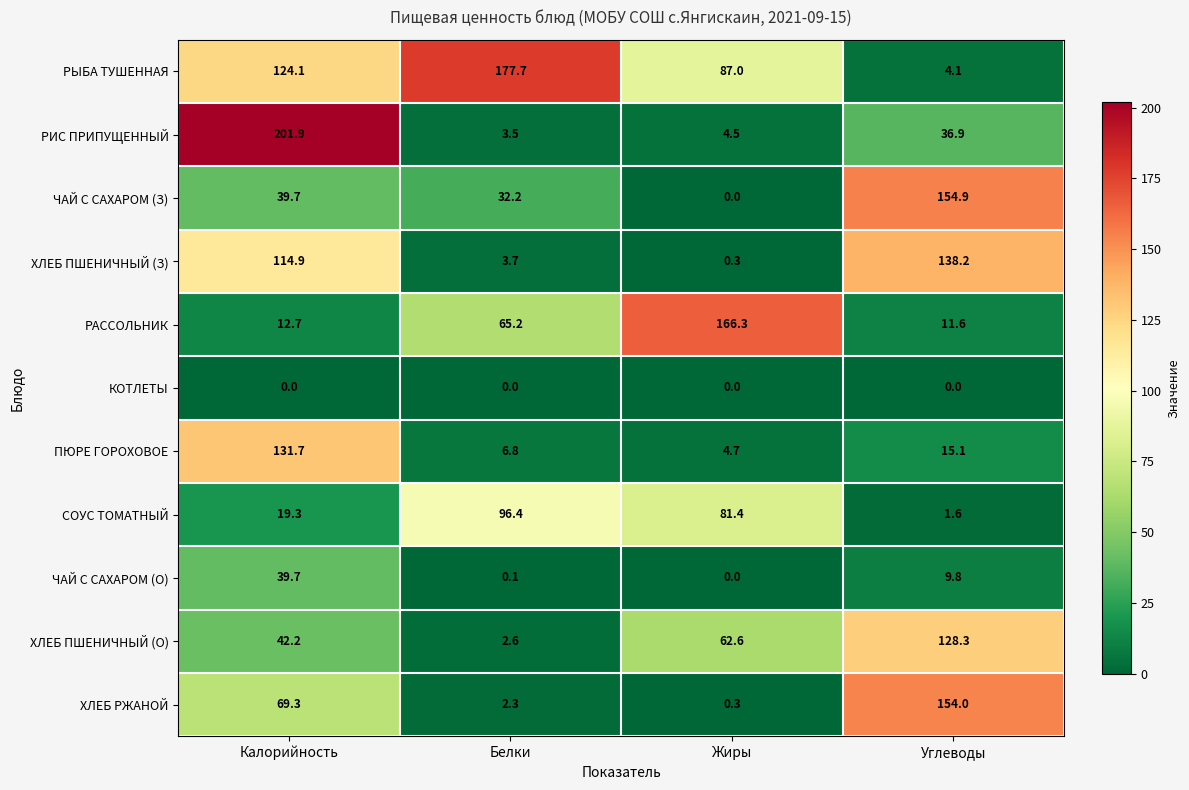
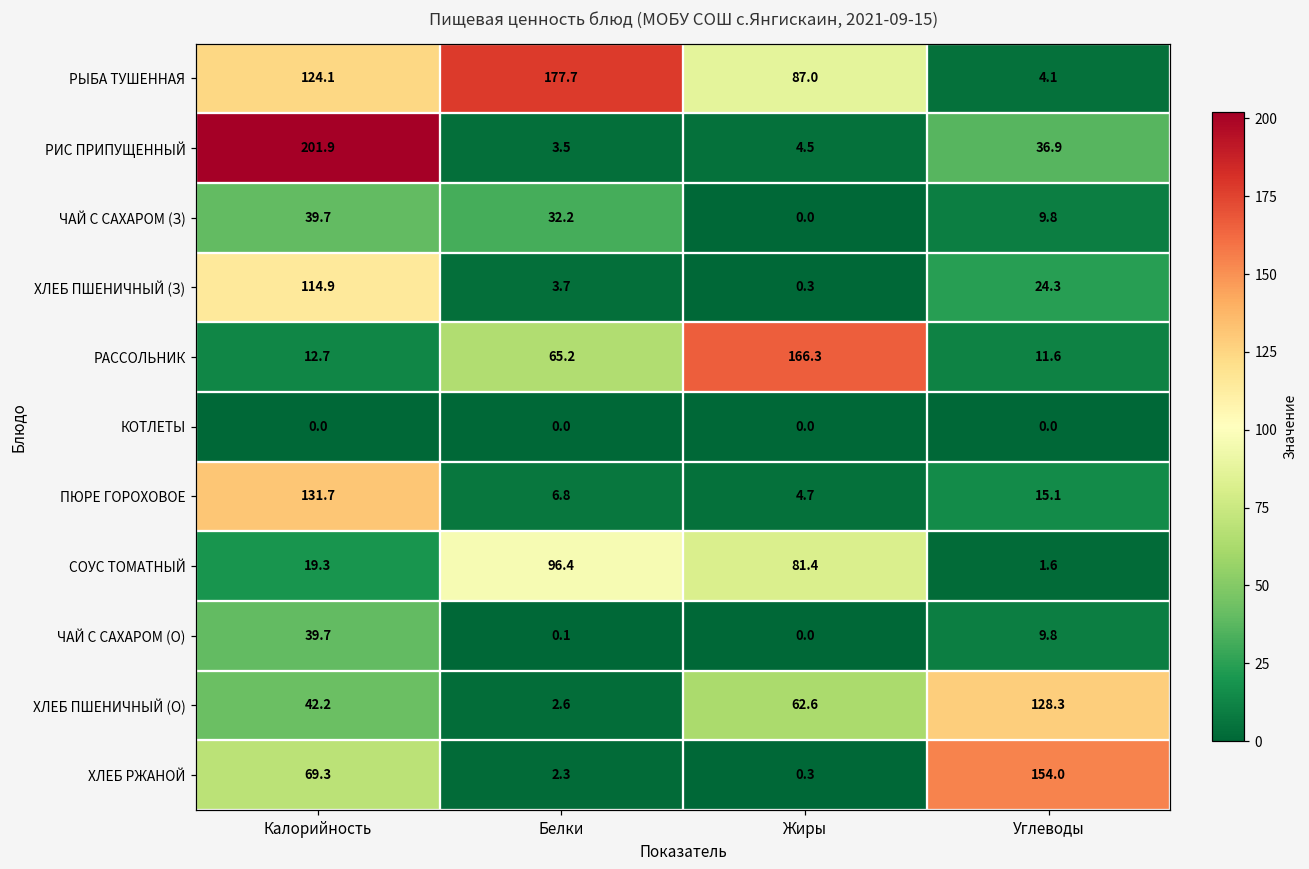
  {
    "РЫБА ТУШЕННАЯ": {
      "Калорийность": 124.1,
      "Белки": 177.7,
      "Жиры": 87.0,
      "Углеводы": 4.1
    },
    "РИС ПРИПУЩЕННЫЙ": {
      "Калорийность": 201.9,
      "Белки": 3.5,
      "Жиры": 4.5,
      "Углеводы": 36.9
    },
    "ЧАЙ С САХАРОМ (З)": {
      "Калорийность": 39.7,
      "Белки": 32.2,
      "Жиры": 0.0,
-     "Углеводы": 154.9
+     "Углеводы": 9.8
    },
    "ХЛЕБ ПШЕНИЧНЫЙ (З)": {
      "Калорийность": 114.9,
      "Белки": 3.7,
      "Жиры": 0.3,
-     "Углеводы": 138.2
+     "Углеводы": 24.3
    },
    "РАССОЛЬНИК": {
      "Калорийность": 12.7,
      "Белки": 65.2,
      "Жиры": 166.3,
      "Углеводы": 11.6
    },
    "КОТЛЕТЫ": {
      "Калорийность": 0.0,
      "Белки": 0.0,
      "Жиры": 0.0,
      "Углеводы": 0.0
    },
    "ПЮРЕ ГОРОХОВОЕ": {
      "Калорийность": 131.7,
      "Белки": 6.8,
      "Жиры": 4.7,
      "Углеводы": 15.1
    },
    "СОУС ТОМАТНЫЙ": {
      "Калорийность": 19.3,
      "Белки": 96.4,
      "Жиры": 81.4,
      "Углеводы": 1.6
    },
    "ЧАЙ С САХАРОМ (О)": {
      "Калорийность": 39.7,
      "Белки": 0.1,
      "Жиры": 0.0,
      "Углеводы": 9.8
    },
    "ХЛЕБ ПШЕНИЧНЫЙ (О)": {
      "Калорийность": 42.2,
      "Белки": 2.6,
      "Жиры": 62.6,
      "Углеводы": 128.3
    },
    "ХЛЕБ РЖАНОЙ": {
      "Калорийность": 69.3,
      "Белки": 2.3,
      "Жиры": 0.3,
      "Углеводы": 154.0
    }
  }
